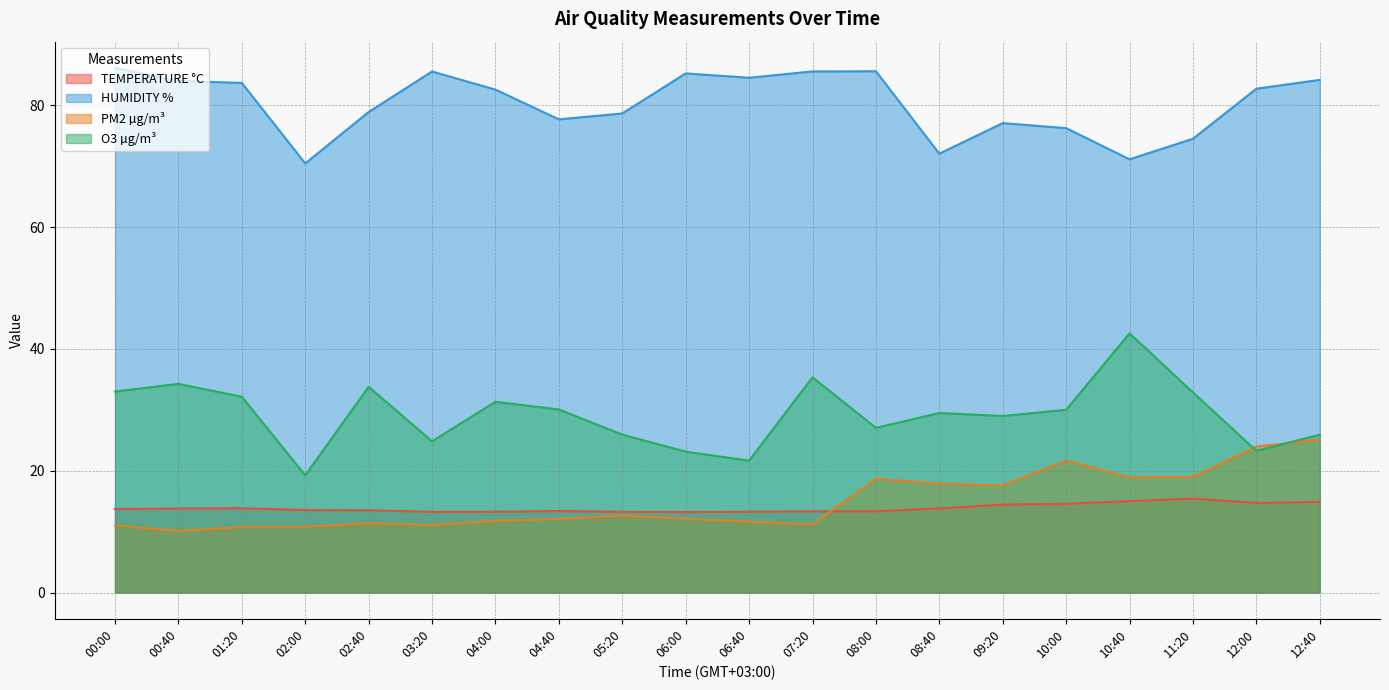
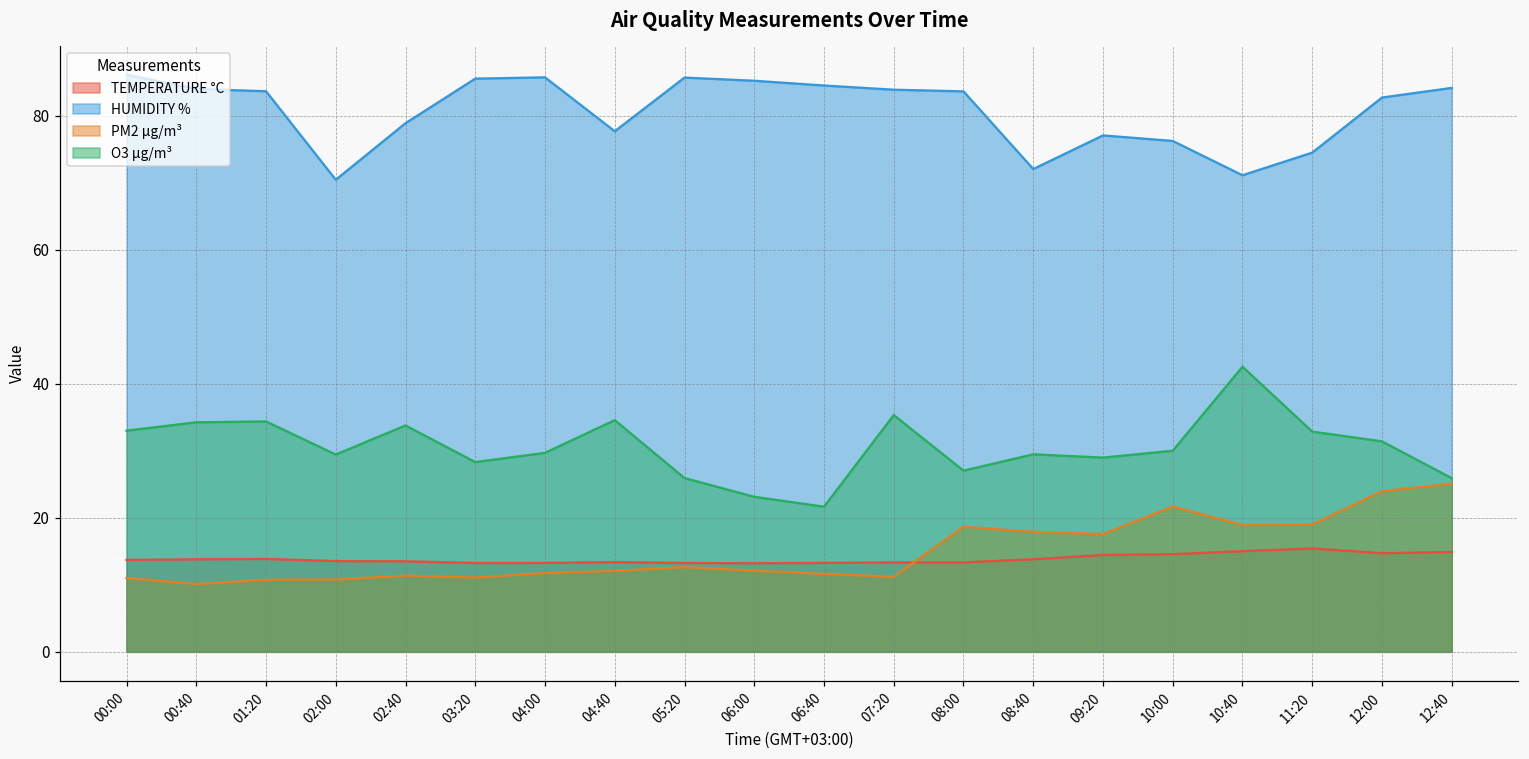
  {
    "HUMIDITY %": {
      "01:20": 84,
      "02:00": 70,
      "02:40": 79,
      "03:20": 86,
-     "04:00": 83,
+     "04:00": 86,
      "04:40": 78,
-     "05:20": 79,
+     "05:20": 86,
      "06:00": 85,
      "06:40": 85,
-     "07:20": 86,
-     "08:00": 86,
+     "07:20": 84,
+     "08:00": 84,
      "08:40": 72,
      "09:20": 77,
      "10:00": 76,
      "10:40": 71,
      "11:20": 75,
      "12:00": 83,
      "12:40": 84
    },
    "O3 µg/m³": {
      "00:00": 33,
      "00:40": 34,
-     "01:20": 32,
-     "02:00": 19,
+     "01:20": 34,
+     "02:00": 29,
      "02:40": 34,
-     "03:20": 25,
-     "04:00": 31,
-     "04:40": 30,
+     "03:20": 28,
+     "04:00": 30,
+     "04:40": 35,
      "05:20": 26,
      "06:00": 23,
      "06:40": 22,
      "07:20": 35,
      "08:00": 27,
      "08:40": 29,
      "09:20": 29,
      "10:00": 30,
      "10:40": 43,
      "11:20": 33,
-     "12:00": 23,
+     "12:00": 31,
      "12:40": 26
    }
  }
